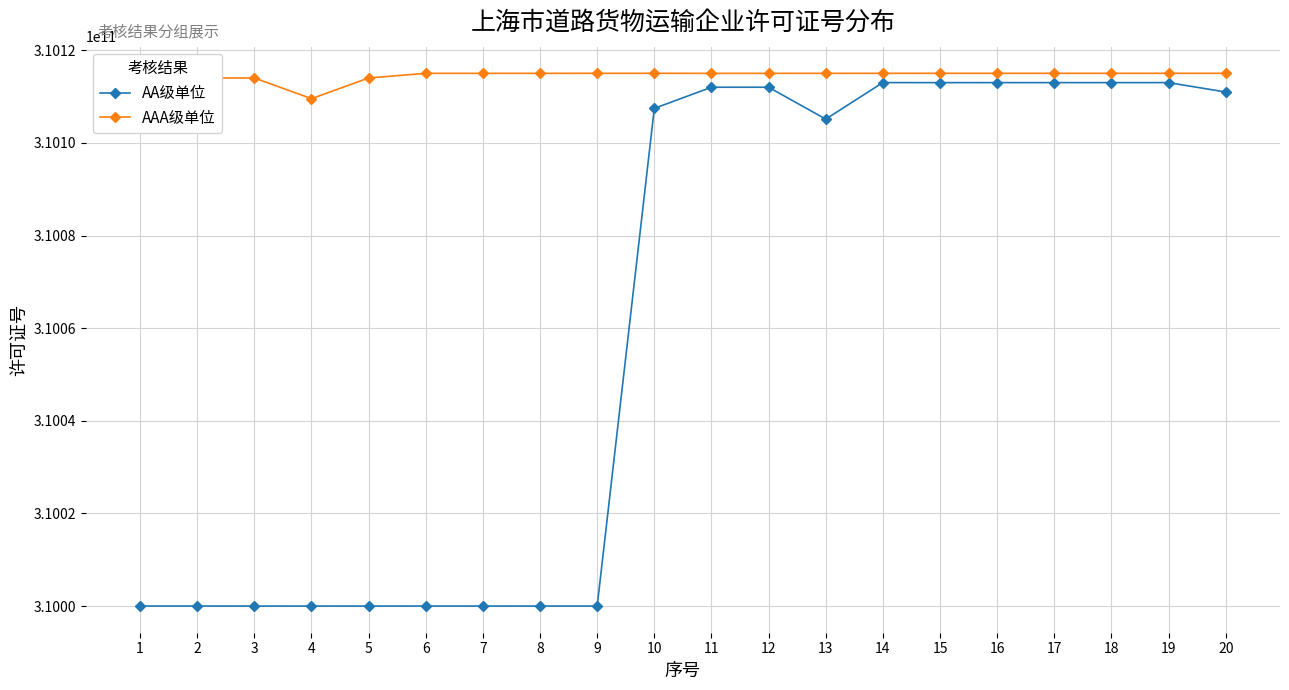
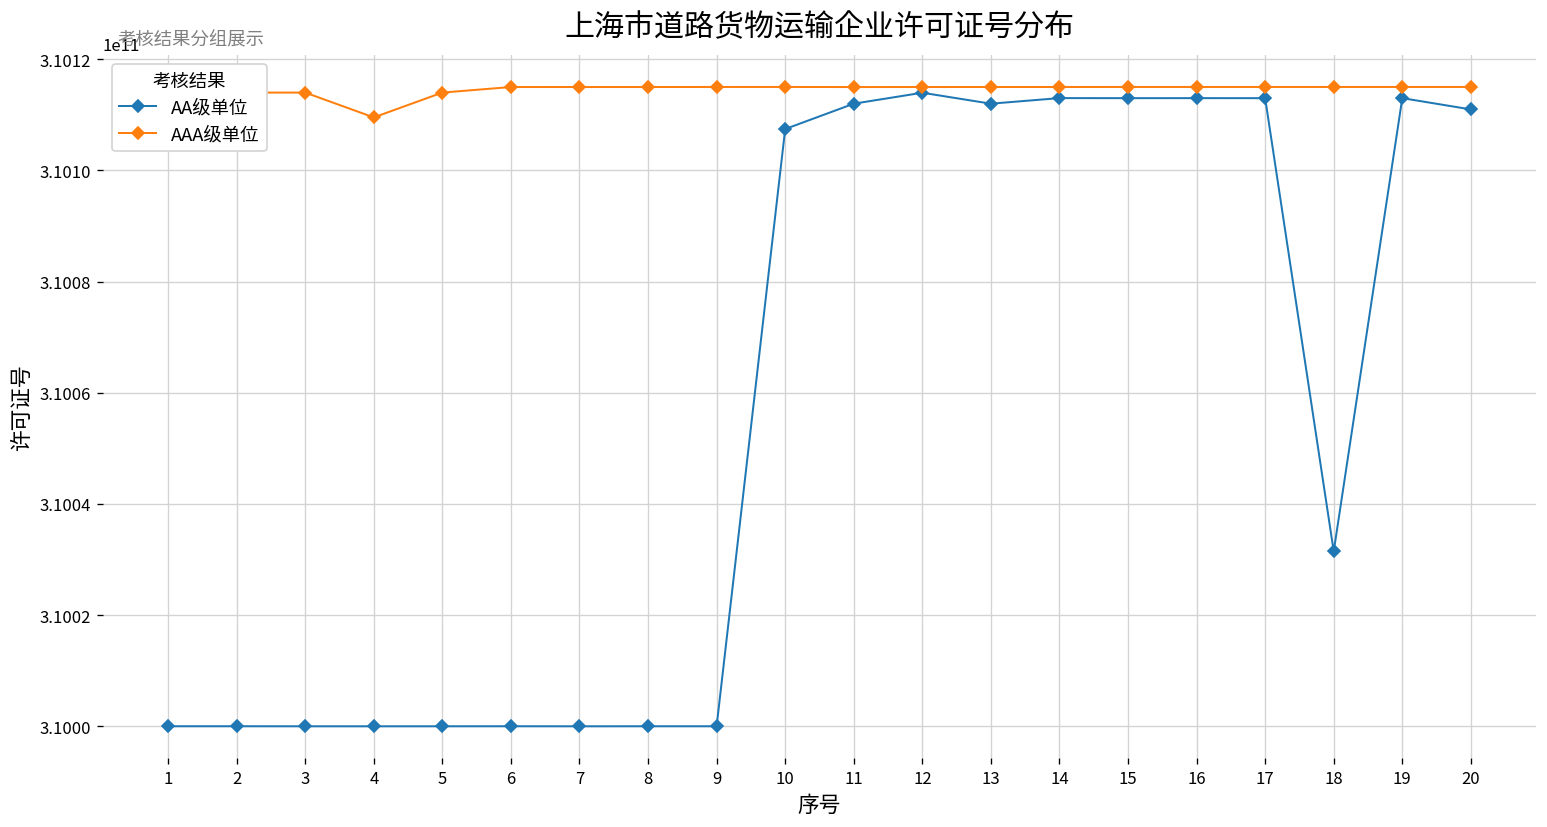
  {
    "AA级单位": {
      "1": 310000000000,
      "2": 310000000000,
      "3": 310000000000,
      "4": 310000000000,
      "5": 310000000000,
      "6": 310000000000,
      "7": 310000000000,
      "8": 310000000000,
      "9": 310000000000,
      "10": 310107000000,
      "11": 310112000000,
-     "12": 310112000000,
-     "13": 310105000000,
+     "12": 310114000000,
+     "13": 310112000000,
      "14": 310113000000,
      "15": 310113000000,
      "16": 310113000000,
      "17": 310113000000,
-     "18": 310113000000,
+     "18": 310031000000,
      "19": 310113000000,
      "20": 310111000000
    },
    "AAA级单位": {
      "3": 310114000000,
      "4": 310110000000,
      "5": 310114000000,
      "6": 310115000000,
      "7": 310115000000,
      "8": 310115000000,
      "9": 310115000000,
      "10": 310115000000,
      "11": 310115000000,
      "12": 310115000000,
      "13": 310115000000,
      "14": 310115000000,
      "15": 310115000000,
      "16": 310115000000,
      "17": 310115000000,
      "18": 310115000000,
      "19": 310115000000,
      "20": 310115000000
    }
  }
